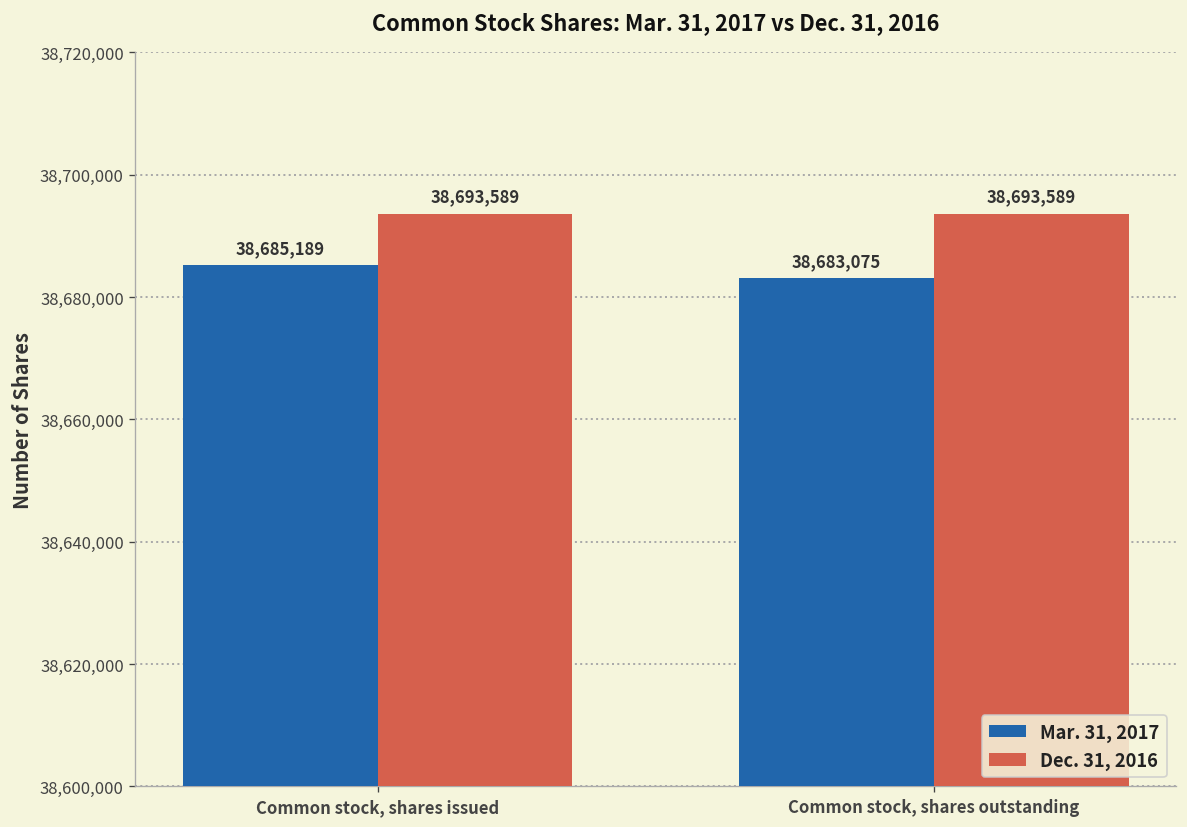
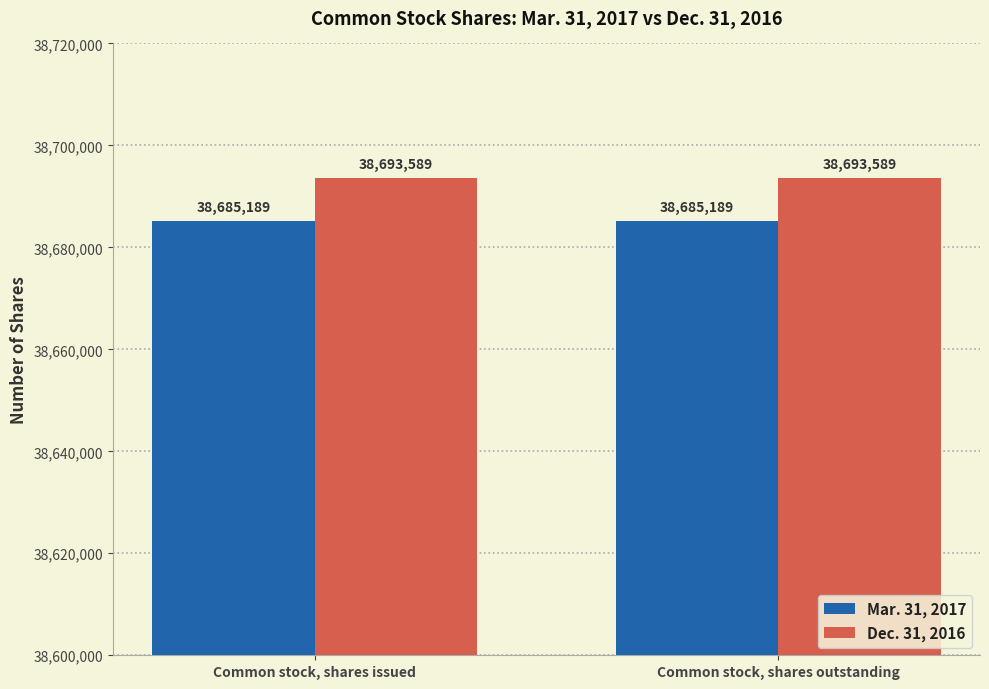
  {
    "Mar. 31, 2017": {
      "Common stock, shares issued": "38,685,189",
-     "Common stock, shares outstanding": "38,683,075"
+     "Common stock, shares outstanding": "38,685,189"
    },
    "Dec. 31, 2016": {
      "Common stock, shares issued": "38,693,589",
      "Common stock, shares outstanding": "38,693,589"
    }
  }
